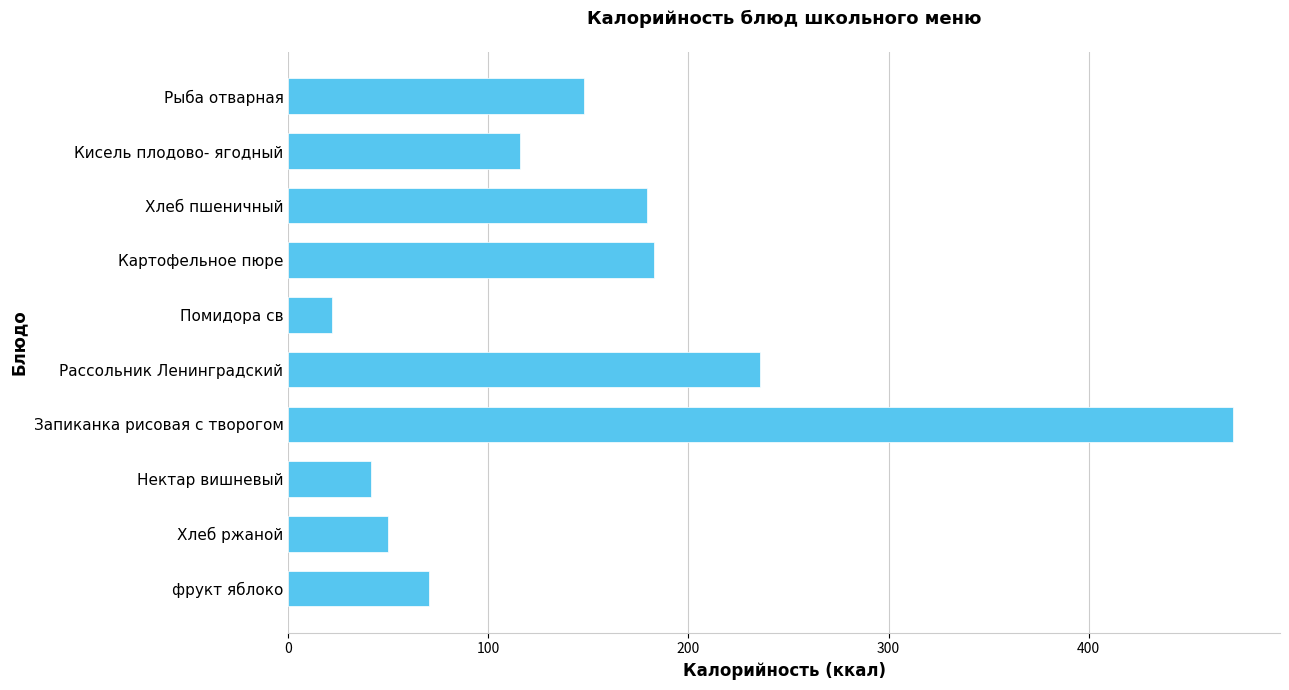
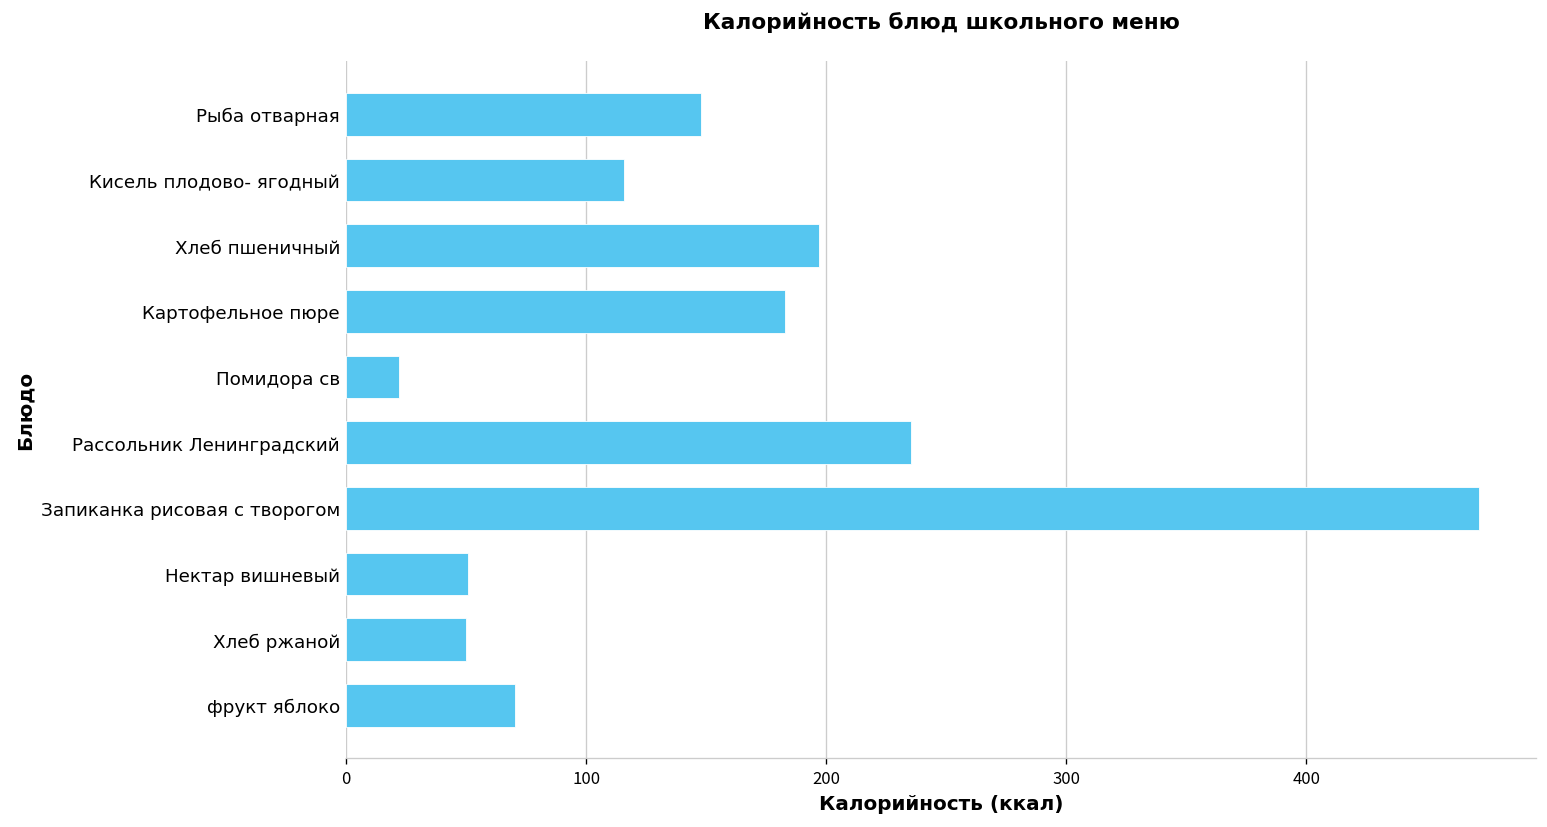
  {
    "Рыба отварная": 148,
    "Кисель плодово- ягодный": 116,
-   "Хлеб пшеничный": 179,
+   "Хлеб пшеничный": 197,
    "Картофельное пюре": 183,
    "Помидора св": 22,
    "Рассольник Ленинградский": 236,
    "Запиканка рисовая с творогом": 472,
-   "Нектар вишневый": 41,
+   "Нектар вишневый": 51,
    "Хлеб ржаной": 50,
    "фрукт яблоко": 71
  }
